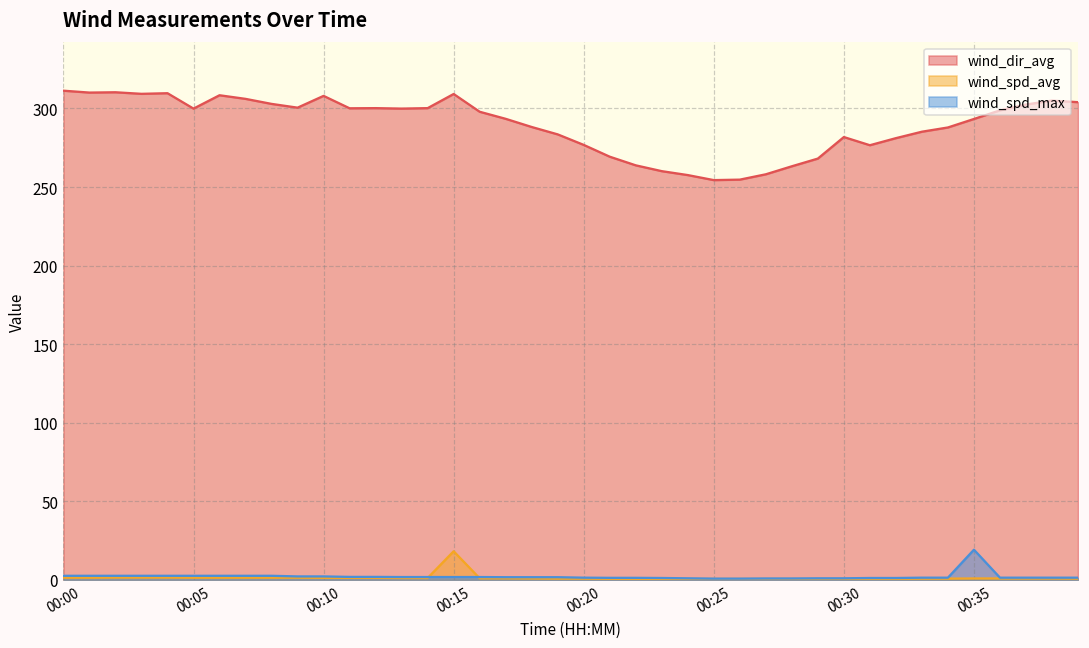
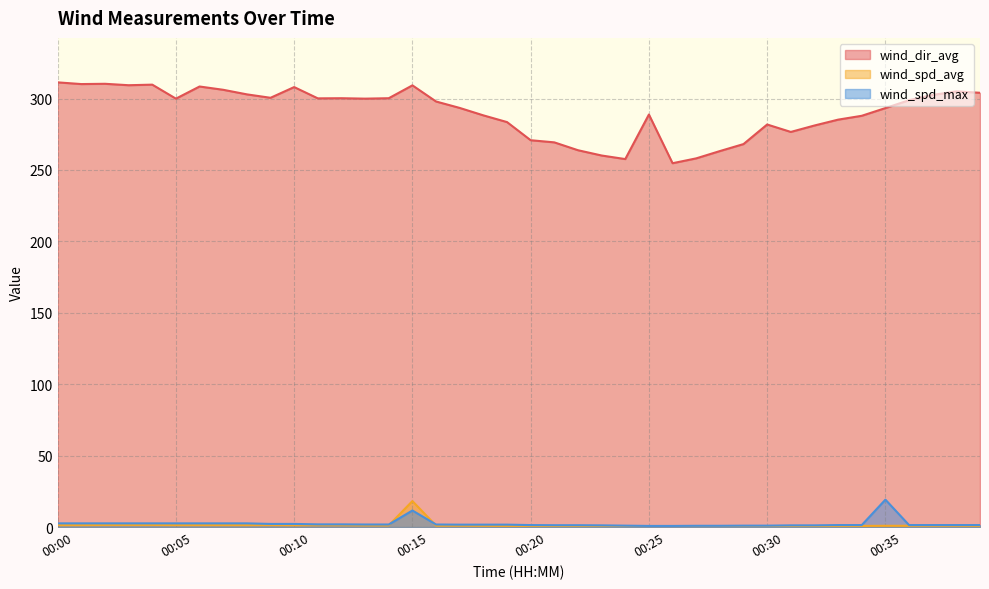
  {
    "wind_dir_avg": {
      "00:00": 311,
      "00:05": 300,
      "00:10": 308,
      "00:15": 309,
-     "00:20": 277,
-     "00:25": 254,
+     "00:20": 271,
+     "00:25": 289,
      "00:30": 282,
      "00:35": 293
    },
    "wind_spd_avg": {
      "00:15": 18,
      "00:35": 1
    },
    "wind_spd_max": {
-     "00:15": 2,
+     "00:15": 12,
      "00:35": 19
    }
  }
